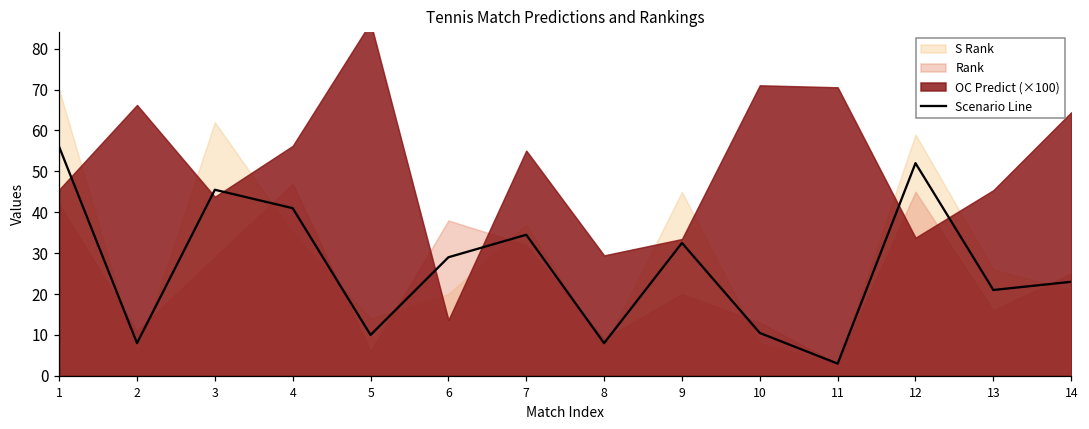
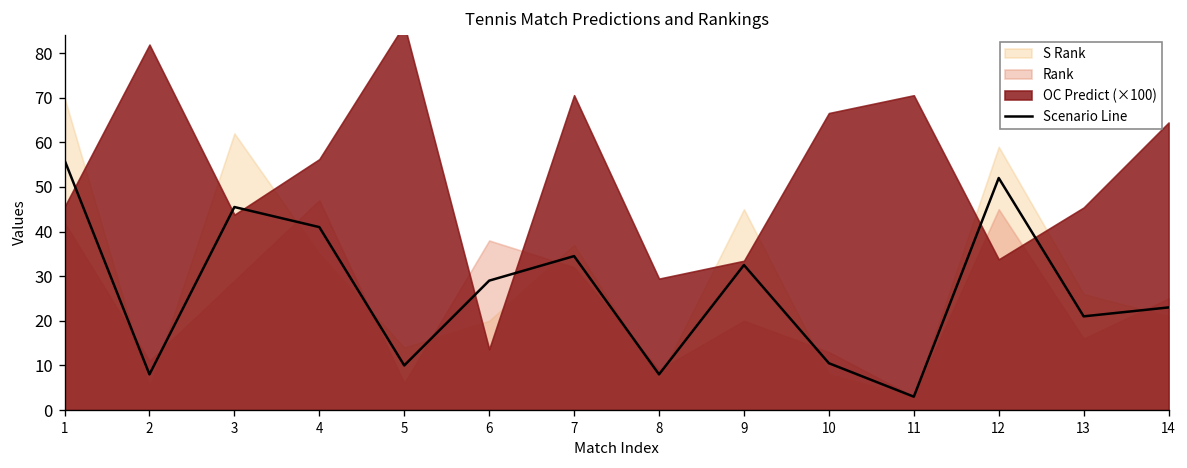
  {
    "Scenario Line": {
      "1": 56,
      "2": 8,
      "3": 46,
      "4": 41,
      "5": 10,
      "6": 29,
      "7": 35,
      "8": 8,
      "9": 33,
      "10": 11,
      "12": 52,
      "13": 21,
      "14": 23
    },
    "OC Predict (×100)": {
      "1": 46,
-     "2": 66,
+     "2": 82,
      "3": 44,
      "4": 56,
      "6": 14,
-     "7": 55,
+     "7": 71,
      "8": 29,
      "9": 33,
-     "10": 71,
+     "10": 67,
      "11": 71,
      "12": 34,
      "13": 45,
      "14": 64
    }
  }
